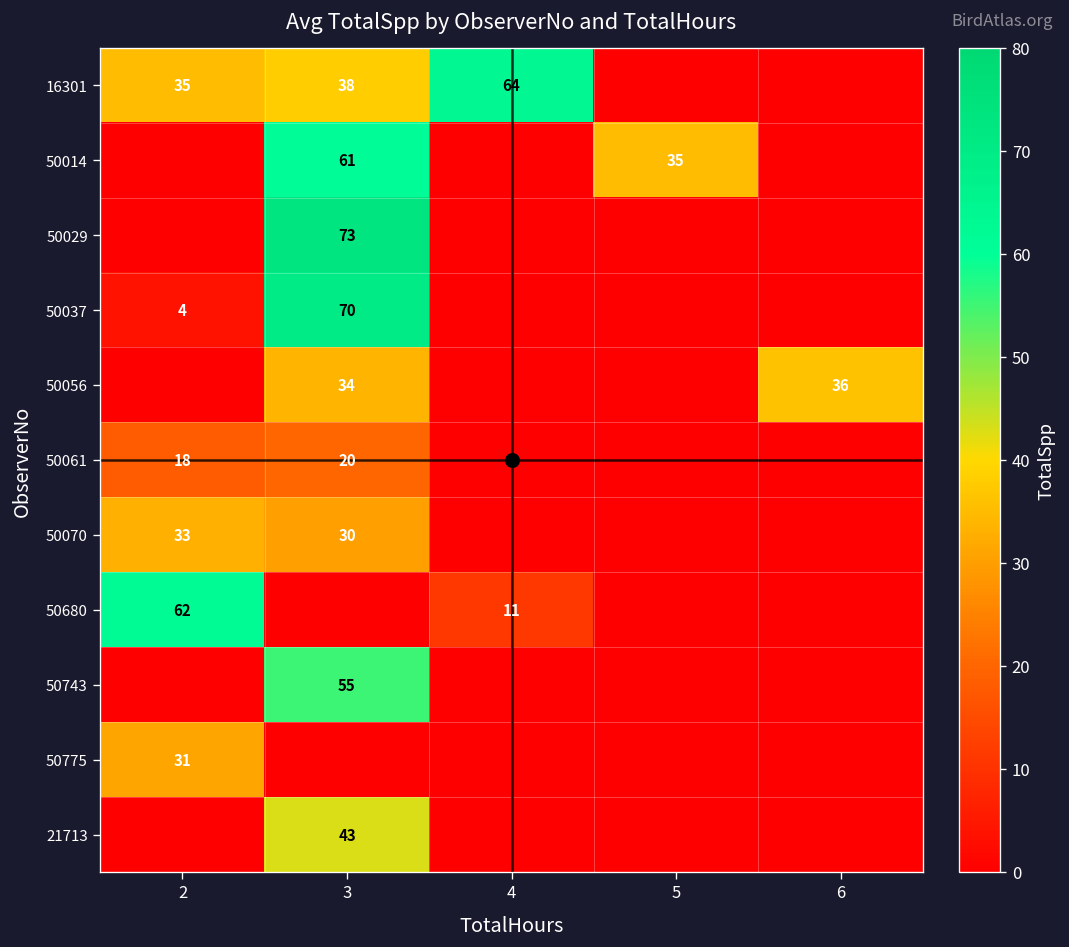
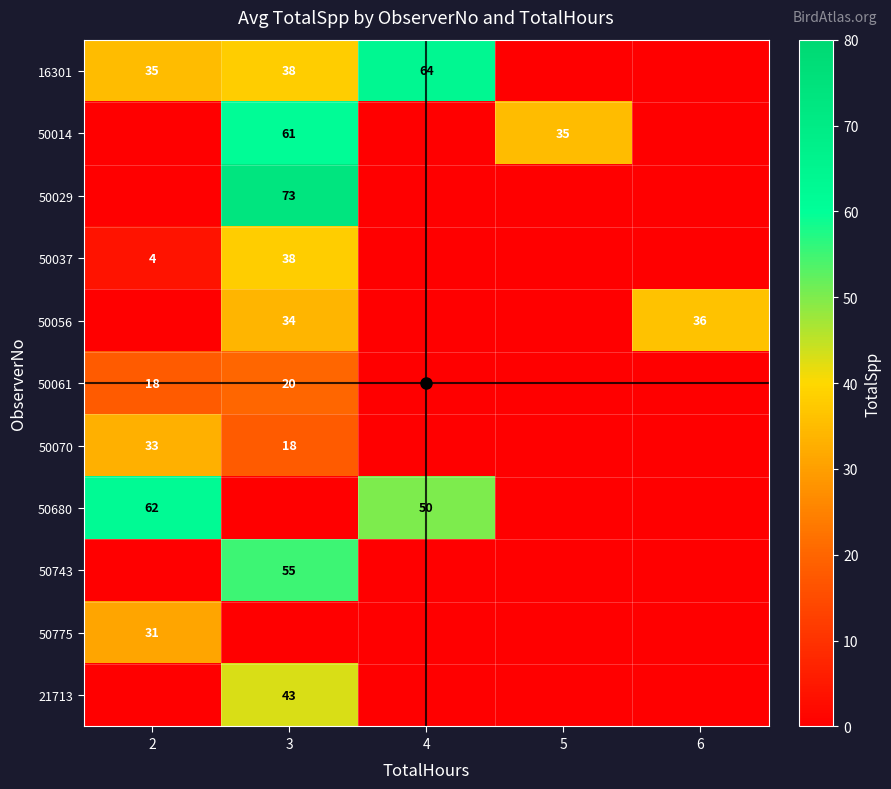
  {
    "16301": {
      "2": 35,
      "3": 38,
      "4": 64
    },
    "50014": {
      "3": 61,
      "5": 35
    },
    "50029": {
      "3": 73
    },
    "50037": {
      "2": 4,
-     "3": 70
+     "3": 38
    },
    "50056": {
      "3": 34,
      "6": 36
    },
    "50061": {
      "2": 18,
      "3": 20
    },
    "50070": {
      "2": 33,
-     "3": 30
+     "3": 18
    },
    "50680": {
      "2": 62,
-     "4": 11
+     "4": 50
    },
    "50743": {
      "3": 55
    },
    "50775": {
      "2": 31
    },
    "21713": {
      "3": 43
    }
  }
